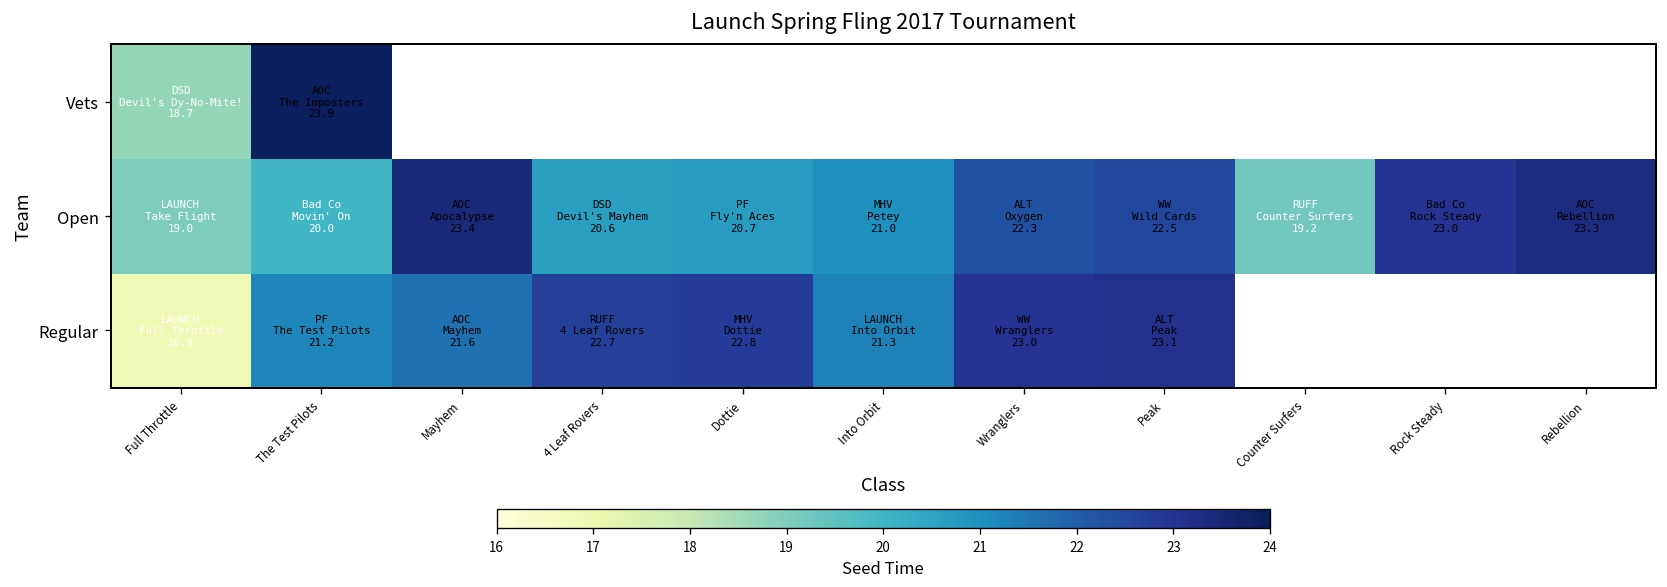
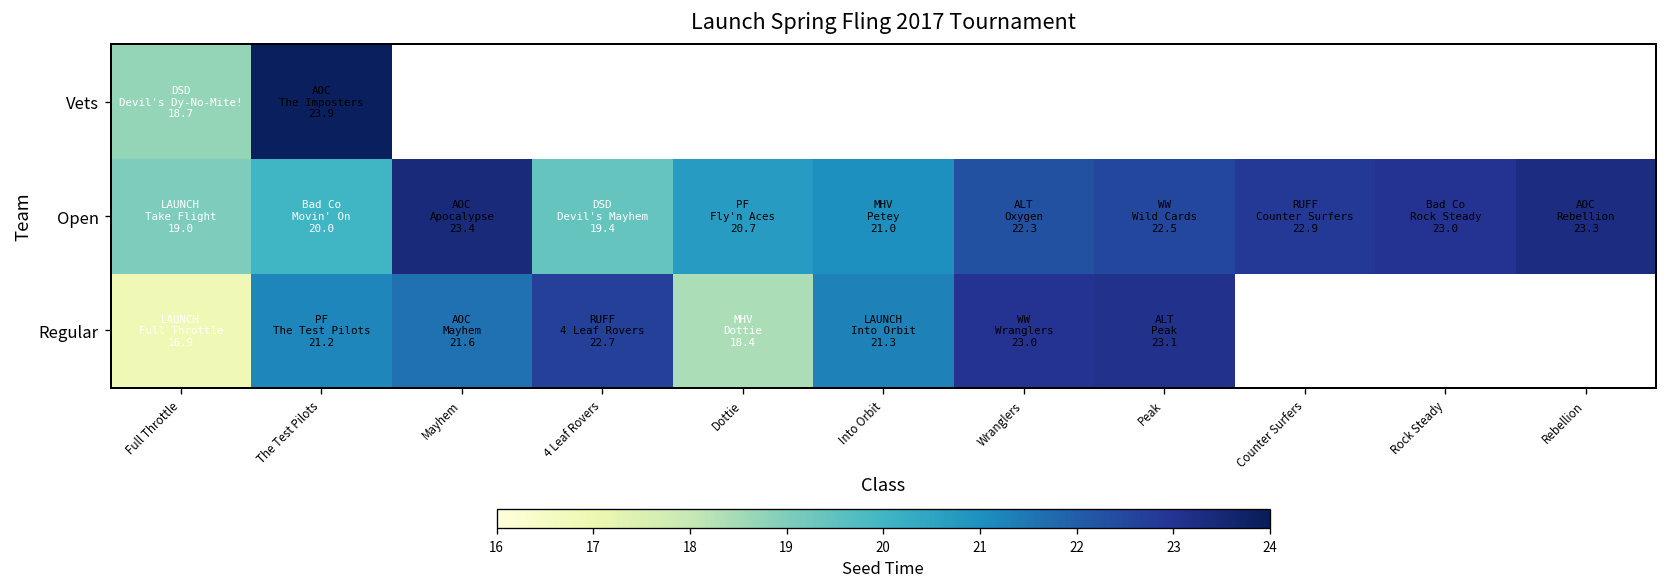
  {
    "Vets": {
      "Full Throttle": 18.7,
      "The Test Pilots": 23.9
    },
    "Open": {
      "Full Throttle": 19.0,
      "The Test Pilots": 20.0,
      "Mayhem": 23.4,
-     "4 Leaf Rovers": 20.6,
+     "4 Leaf Rovers": 19.4,
      "Dottie": 20.7,
      "Into Orbit": 21.0,
      "Wranglers": 22.3,
      "Peak": 22.5,
-     "Counter Surfers": 19.2,
+     "Counter Surfers": 22.9,
      "Rock Steady": 23.0,
      "Rebellion": 23.3
    },
    "Regular": {
      "Full Throttle": 16.9,
      "The Test Pilots": 21.2,
      "Mayhem": 21.6,
-     "Dottie": 22.8,
+     "Dottie": 18.4,
      "Into Orbit": 21.3,
      "Wranglers": 23.0,
      "Peak": 23.1
    }
  }
